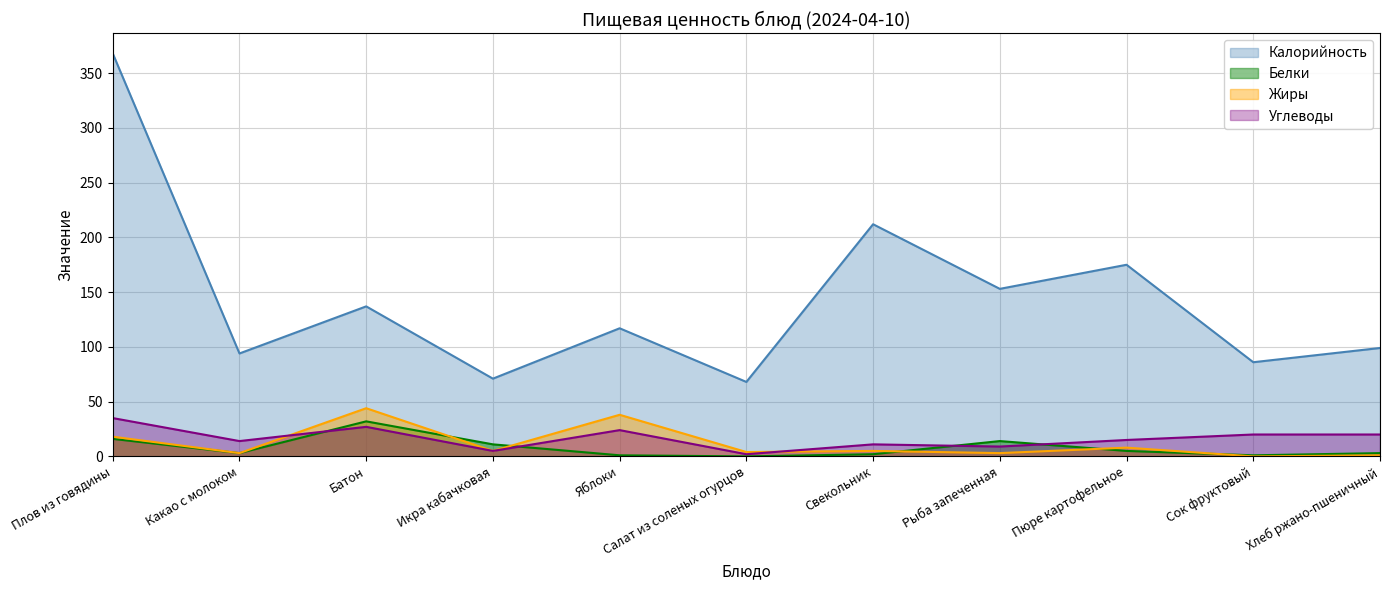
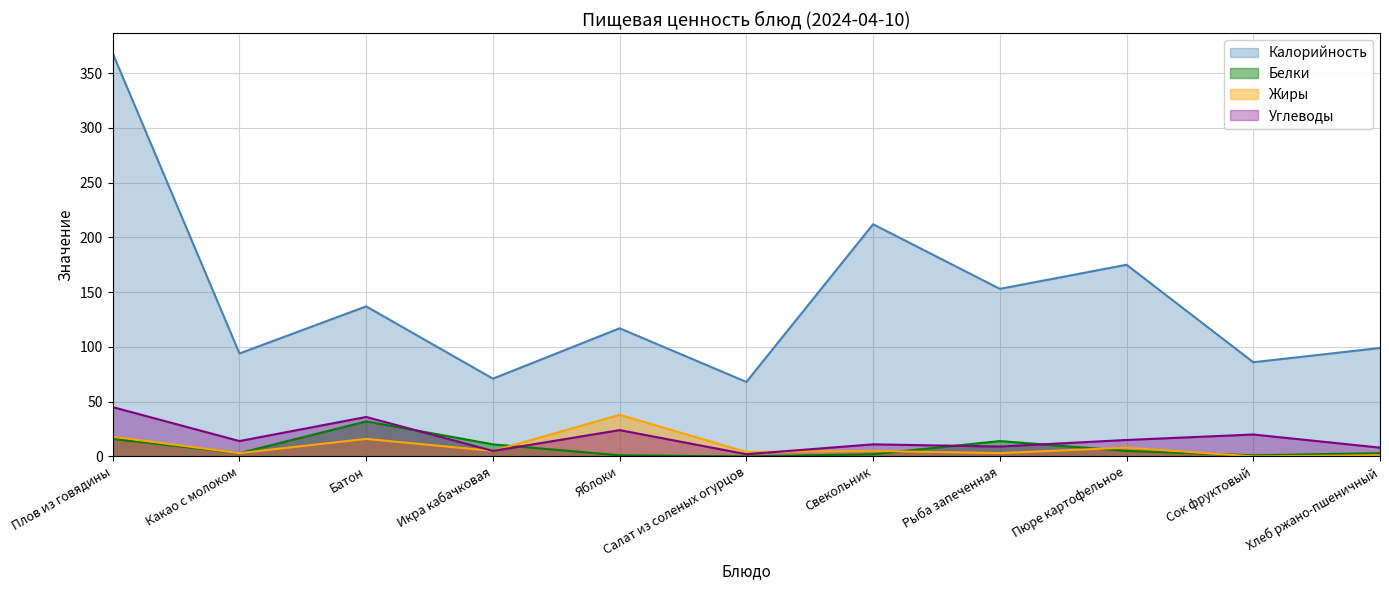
  {
    "Калорийность": {
      "Плов из говядины": 368,
      "Какао с молоком": 94,
      "Батон": 137,
      "Икра кабачковая": 71,
      "Яблоки": 117,
      "Салат из соленых огурцов": 68,
      "Свекольник": 212,
      "Рыба запеченная": 153,
      "Пюре картофельное": 175,
      "Сок фруктовый": 86,
      "Хлеб ржано-пшеничный": 99
    },
    "Белки": {
      "Батон": 32,
      "Икра кабачковая": 11,
      "Яблоки": 1,
      "Свекольник": 2,
      "Рыба запеченная": 14,
      "Пюре картофельное": 5
    },
    "Жиры": {
-     "Батон": 44,
+     "Батон": 16,
      "Яблоки": 38,
      "Свекольник": 5,
      "Рыба запеченная": 3,
      "Пюре картофельное": 8
    },
    "Углеводы": {
-     "Плов из говядины": 35,
+     "Плов из говядины": 45,
      "Какао с молоком": 14,
-     "Батон": 27,
+     "Батон": 36,
      "Яблоки": 24,
      "Свекольник": 11,
      "Рыба запеченная": 9,
      "Пюре картофельное": 15,
      "Сок фруктовый": 20,
-     "Хлеб ржано-пшеничный": 20
+     "Хлеб ржано-пшеничный": 8
    }
  }
